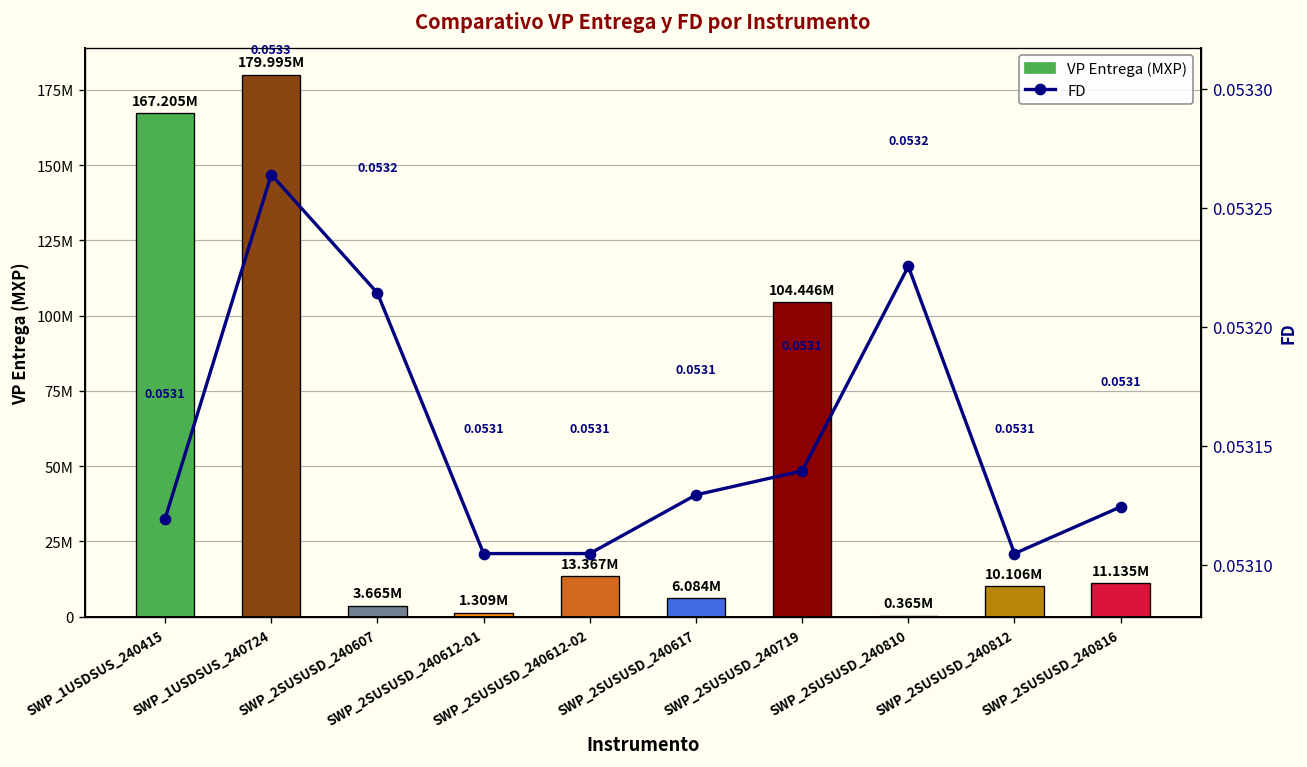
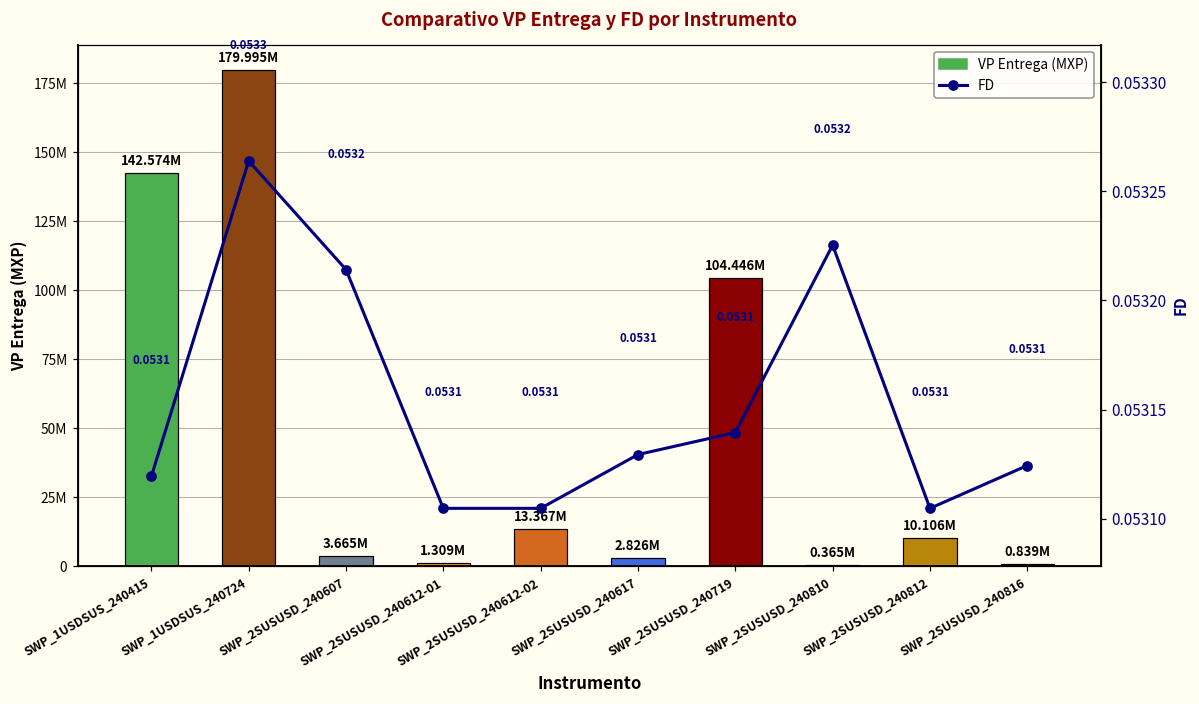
  {
    "VP Entrega (MXP)": {
-     "SWP_1USDSUS_240415": "167.205M",
+     "SWP_1USDSUS_240415": "142.574M",
      "SWP_1USDSUS_240724": "179.995M",
      "SWP_2SUSUSD_240607": "3.665M",
      "SWP_2SUSUSD_240612-01": "1.309M",
-     "SWP_2SUSUSD_240617": "6.084M",
+     "SWP_2SUSUSD_240617": "2.826M",
      "SWP_2SUSUSD_240719": "104.446M",
      "SWP_2SUSUSD_240810": "0.365M",
      "SWP_2SUSUSD_240812": "10.106M",
-     "SWP_2SUSUSD_240816": "11.135M"
+     "SWP_2SUSUSD_240816": "0.839M"
    }
  }
